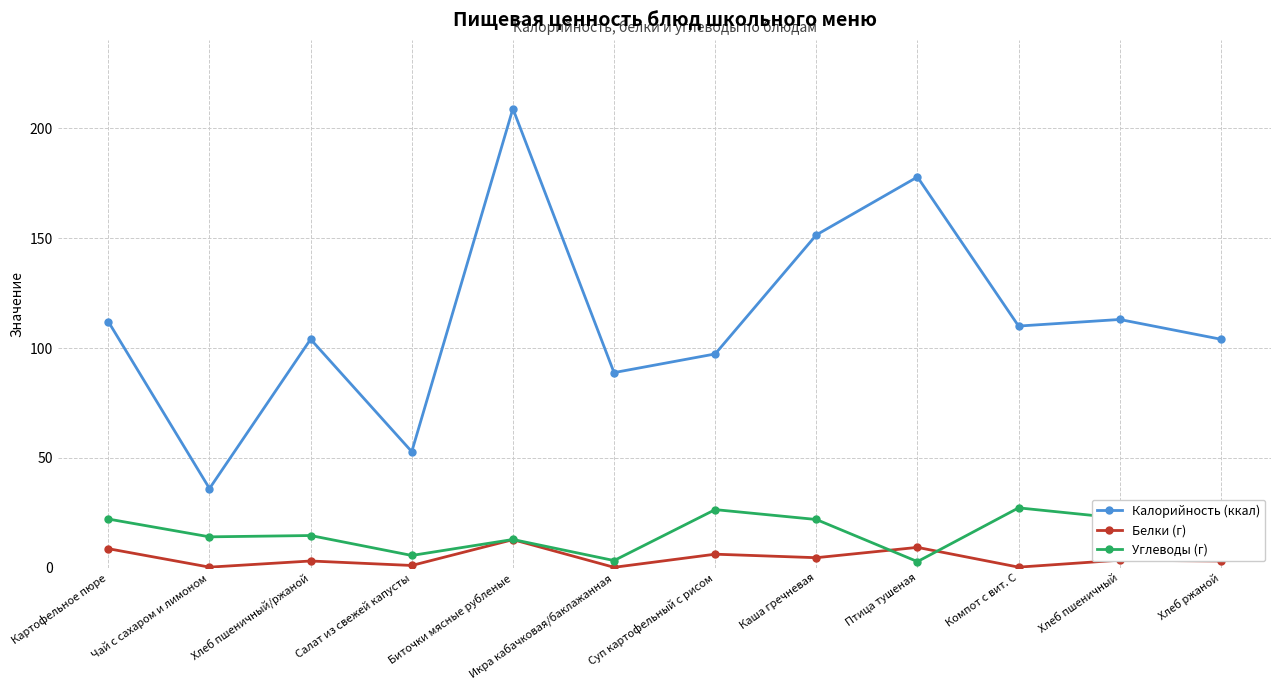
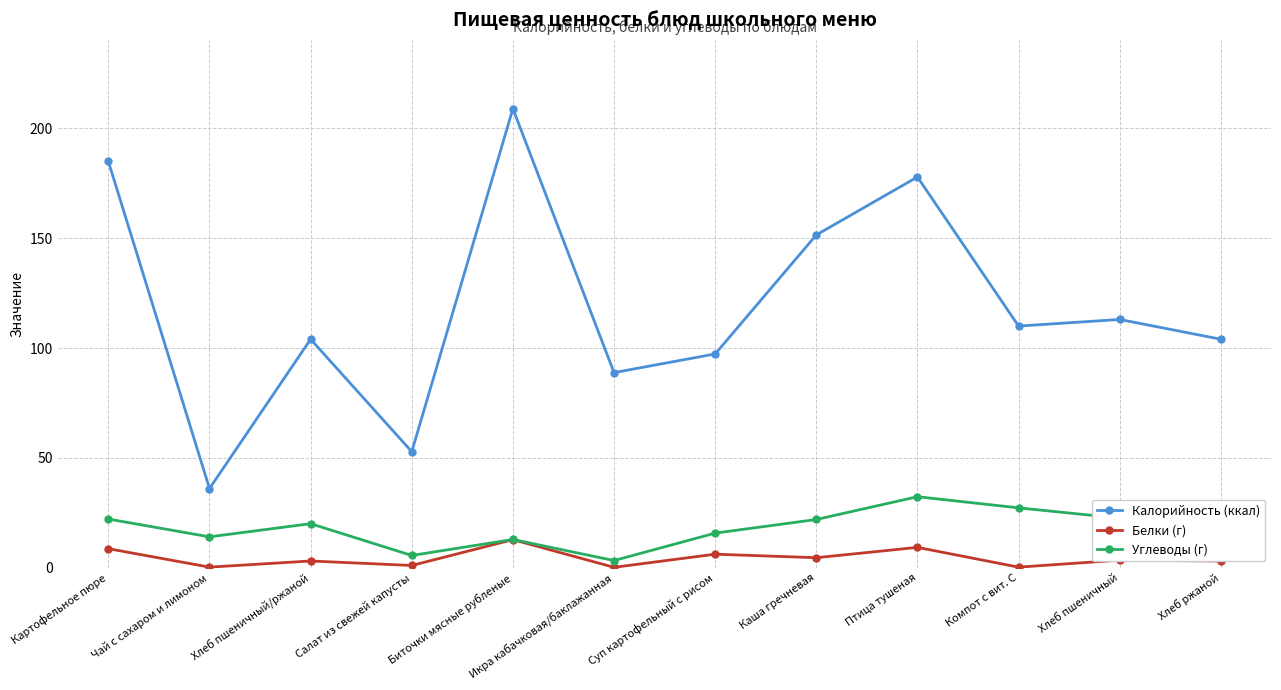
  {
    "Калорийность (ккал)": {
-     "Картофельное пюре": 112,
+     "Картофельное пюре": 185,
      "Чай с сахаром и лимоном": 36,
      "Хлеб пшеничный/ржаной": 104,
      "Салат из свежей капусты": 53,
      "Биточки мясные рубленые": 209,
      "Икра кабачковая/баклажанная": 89,
      "Суп картофельный с рисом": 97,
      "Каша гречневая": 152,
      "Птица тушеная": 178,
      "Компот с вит. С": 110,
      "Хлеб пшеничный": 113,
      "Хлеб ржаной": 104
    },
    "Белки (г)": {
      "Картофельное пюре": 9,
      "Чай с сахаром и лимоном": 0,
      "Хлеб пшеничный/ржаной": 3,
      "Салат из свежей капусты": 1,
      "Икра кабачковая/баклажанная": 0,
      "Суп картофельный с рисом": 6,
      "Каша гречневая": 5,
      "Птица тушеная": 9,
      "Компот с вит. С": 0
    },
    "Углеводы (г)": {
      "Картофельное пюре": 22,
      "Чай с сахаром и лимоном": 14,
-     "Хлеб пшеничный/ржаной": 15,
+     "Хлеб пшеничный/ржаной": 20,
      "Салат из свежей капусты": 6,
      "Икра кабачковая/баклажанная": 3,
-     "Суп картофельный с рисом": 26,
+     "Суп картофельный с рисом": 16,
      "Каша гречневая": 22,
-     "Птица тушеная": 3,
+     "Птица тушеная": 32,
      "Компот с вит. С": 27
    }
  }
